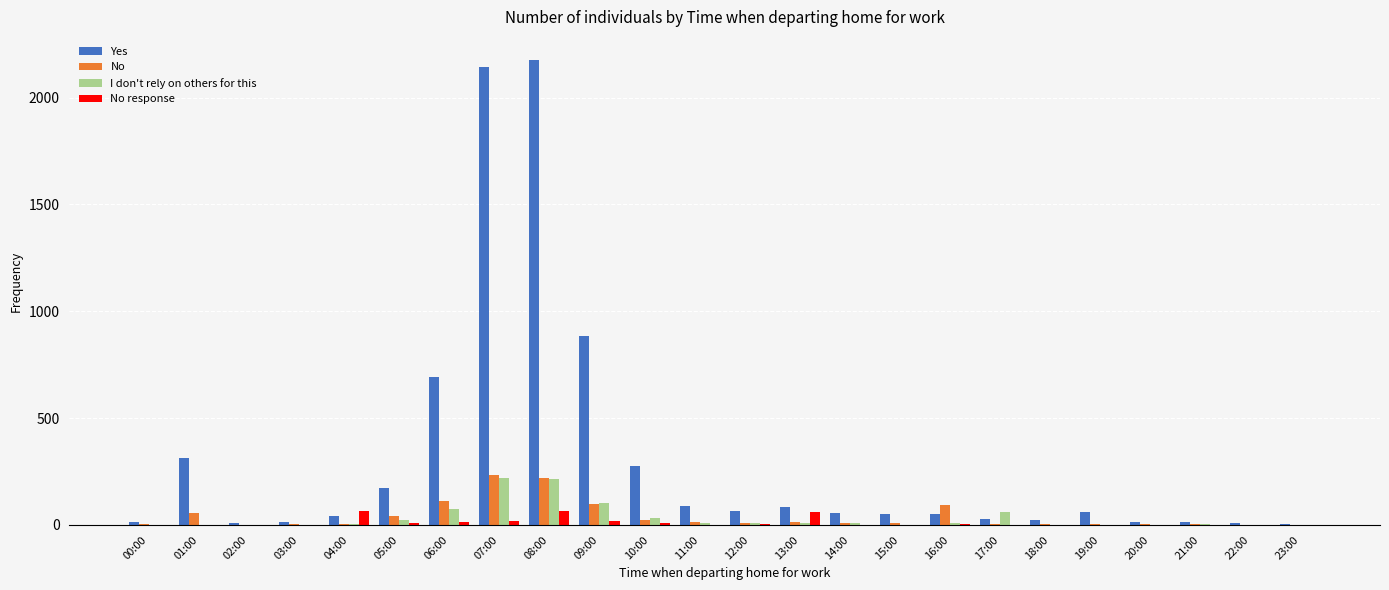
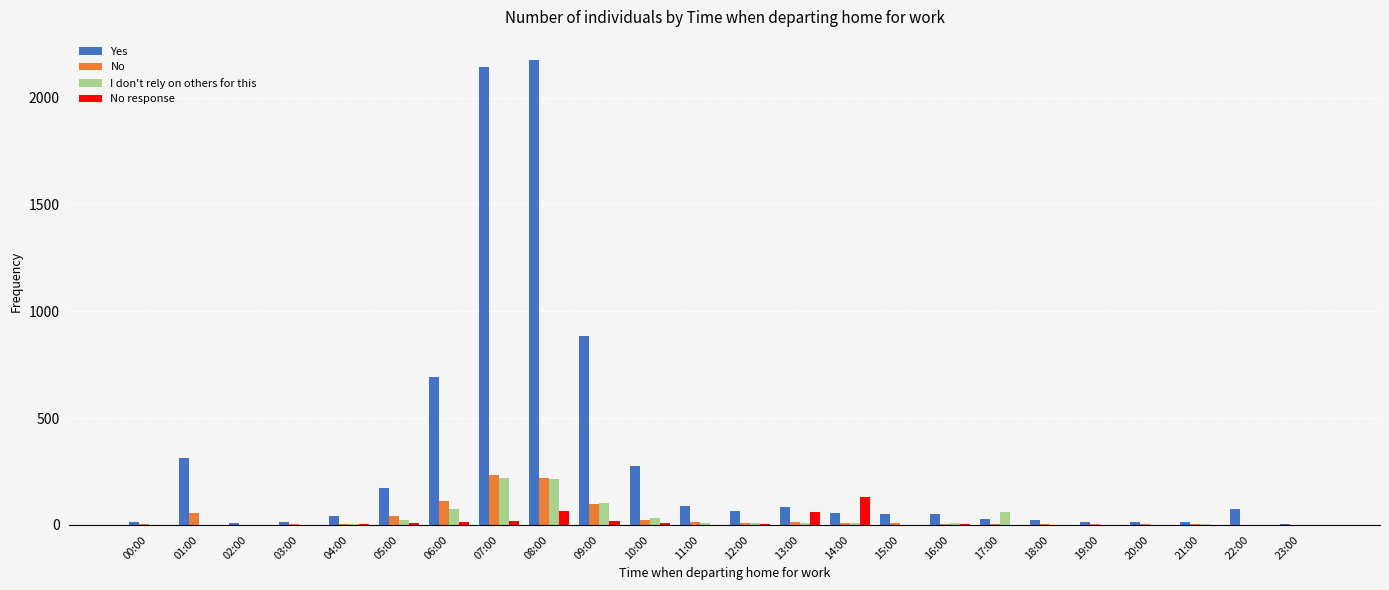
  {
    "Yes": {
      "00:00": 20,
      "01:00": 320,
      "03:00": 20,
      "04:00": 40,
      "05:00": 170,
      "06:00": 690,
      "07:00": 2140,
      "08:00": 2180,
      "09:00": 880,
      "10:00": 270,
      "11:00": 90,
      "12:00": 60,
      "13:00": 80,
      "14:00": 60,
      "15:00": 50,
      "16:00": 50,
      "17:00": 30,
      "18:00": 20,
-     "19:00": 60,
+     "19:00": 20,
      "20:00": 20,
      "21:00": 10,
-     "22:00": 10
+     "22:00": 70
    },
    "No": {
      "01:00": 60,
      "05:00": 40,
      "06:00": 110,
      "07:00": 230,
      "08:00": 220,
      "09:00": 100,
      "10:00": 20,
      "11:00": 20,
      "13:00": 10,
-     "16:00": 100
+     "16:00": 10
    },
    "I don't rely on others for this": {
      "01:00": 0,
      "05:00": 20,
      "06:00": 70,
      "07:00": 220,
      "08:00": 210,
      "09:00": 100,
      "10:00": 30,
      "17:00": 60,
      "18:00": 0,
      "22:00": 0,
      "23:00": 0
    },
    "No response": {
      "00:00": 0,
      "02:00": 0,
-     "04:00": 70,
+     "04:00": 0,
      "06:00": 20,
      "07:00": 20,
      "08:00": 60,
      "09:00": 20,
      "13:00": 60,
-     "14:00": 0,
+     "14:00": 130,
      "19:00": 0,
      "20:00": 0,
      "21:00": 0,
      "22:00": 0
    }
  }
